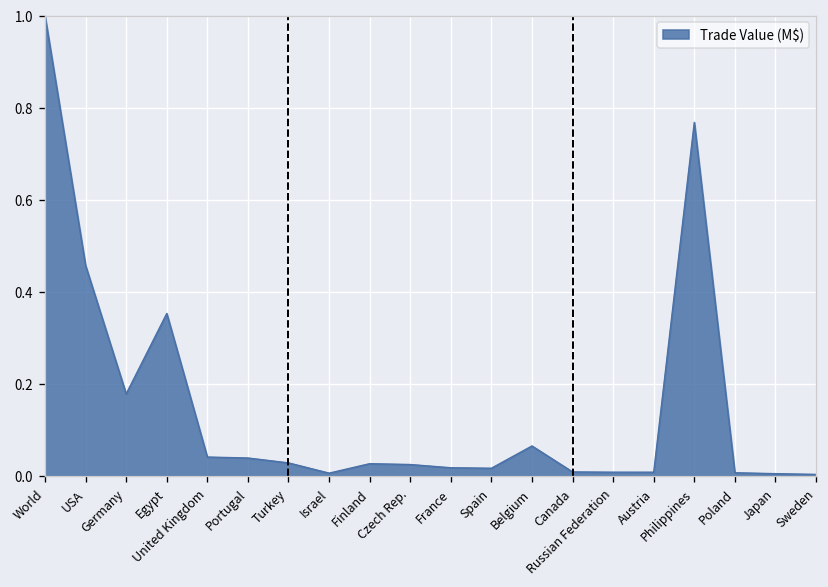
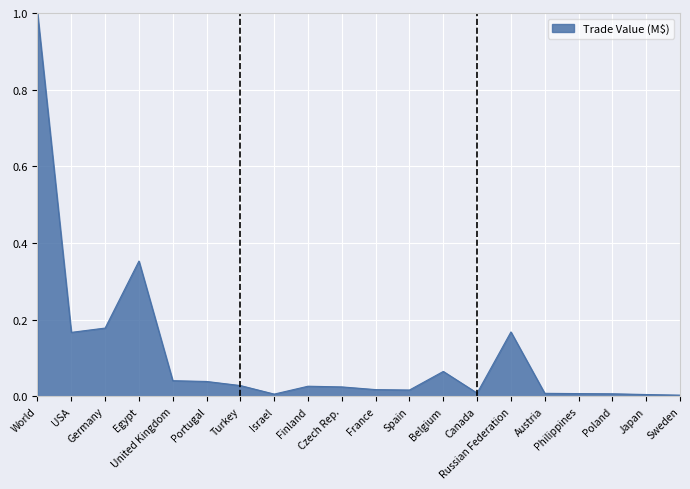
  {
    "World": 1.00,
-   "USA": 0.46,
+   "USA": 0.17,
    "Germany": 0.18,
    "Egypt": 0.35,
    "United Kingdom": 0.04,
    "Portugal": 0.04,
    "Turkey": 0.03,
    "Israel": 0.01,
    "Finland": 0.03,
    "Czech Rep.": 0.02,
    "France": 0.02,
    "Spain": 0.02,
    "Belgium": 0.07,
    "Canada": 0.01,
-   "Russian Federation": 0.01,
+   "Russian Federation": 0.17,
    "Austria": 0.01,
-   "Philippines": 0.77,
+   "Philippines": 0.01,
    "Poland": 0.01,
    "Japan": 0.00,
    "Sweden": 0.00
  }
